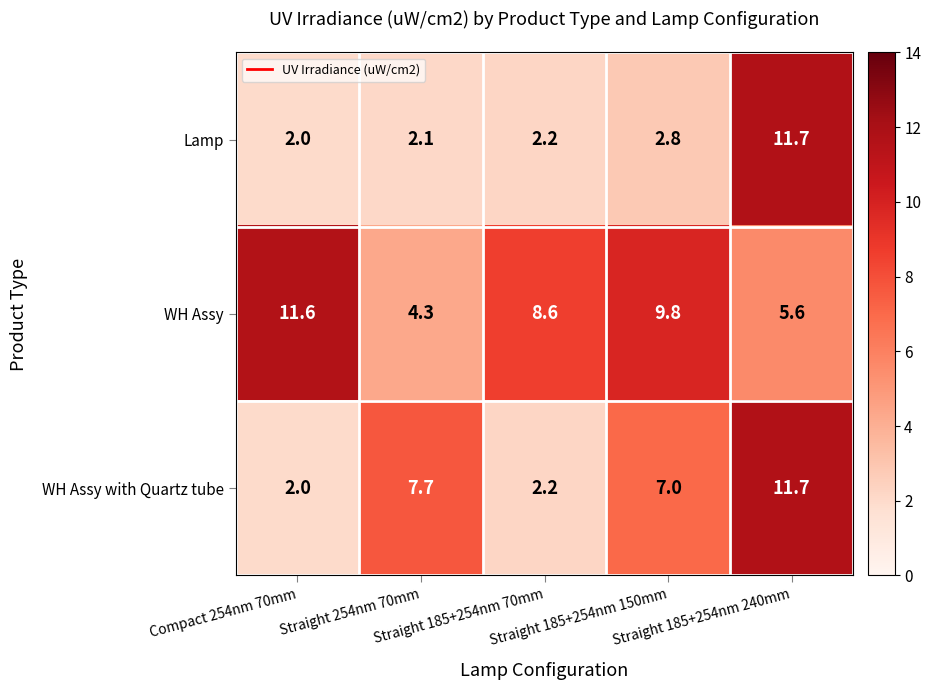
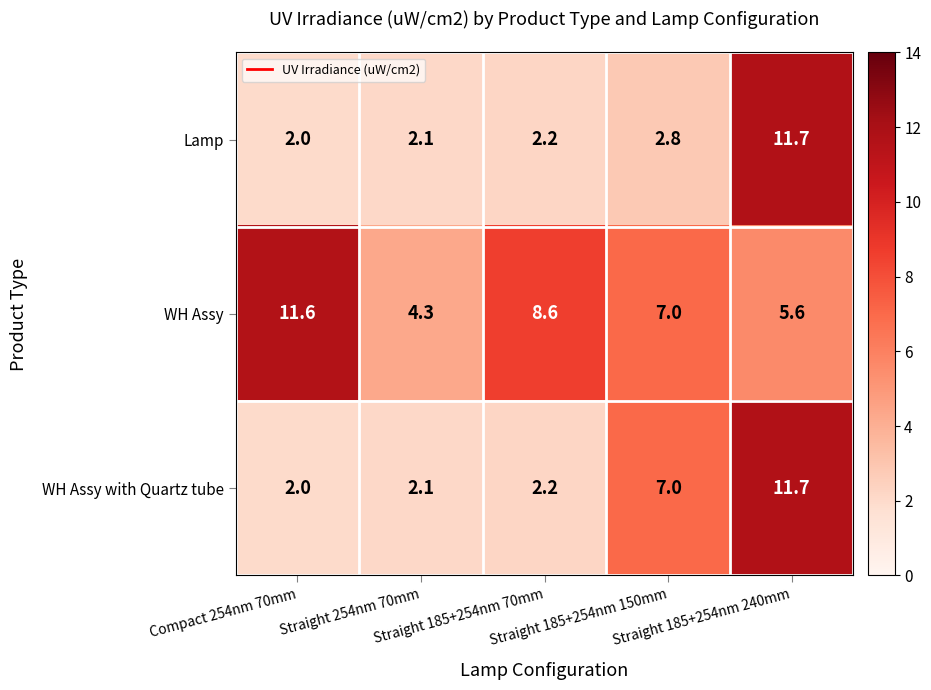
  {
    "Lamp": {
      "Compact 254nm 70mm": 2.0,
      "Straight 254nm 70mm": 2.1,
      "Straight 185+254nm 70mm": 2.2,
      "Straight 185+254nm 150mm": 2.8,
      "Straight 185+254nm 240mm": 11.7
    },
    "WH Assy": {
      "Compact 254nm 70mm": 11.6,
      "Straight 254nm 70mm": 4.3,
      "Straight 185+254nm 70mm": 8.6,
-     "Straight 185+254nm 150mm": 9.8,
+     "Straight 185+254nm 150mm": 7.0,
      "Straight 185+254nm 240mm": 5.6
    },
    "WH Assy with Quartz tube": {
      "Compact 254nm 70mm": 2.0,
-     "Straight 254nm 70mm": 7.7,
+     "Straight 254nm 70mm": 2.1,
      "Straight 185+254nm 70mm": 2.2,
      "Straight 185+254nm 150mm": 7.0,
      "Straight 185+254nm 240mm": 11.7
    }
  }
